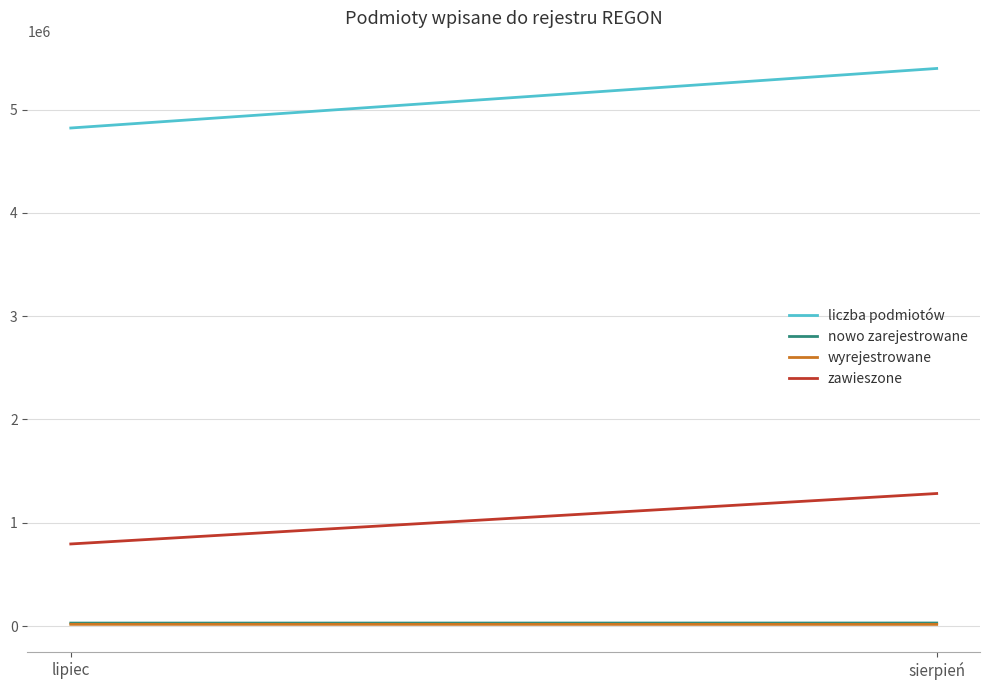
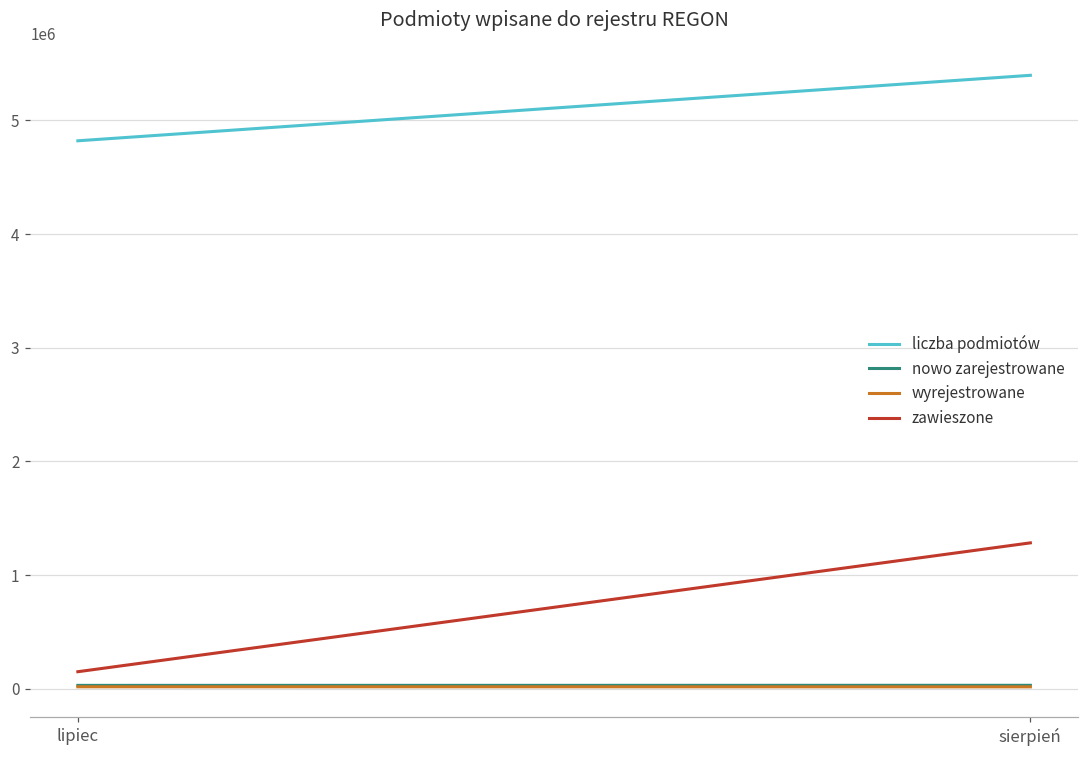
  {
    "liczba podmiotów": {
      "lipiec": 4820000,
      "sierpień": 5400000
    },
    "zawieszone": {
-     "lipiec": 790000,
+     "lipiec": 150000,
      "sierpień": 1280000
    }
  }
